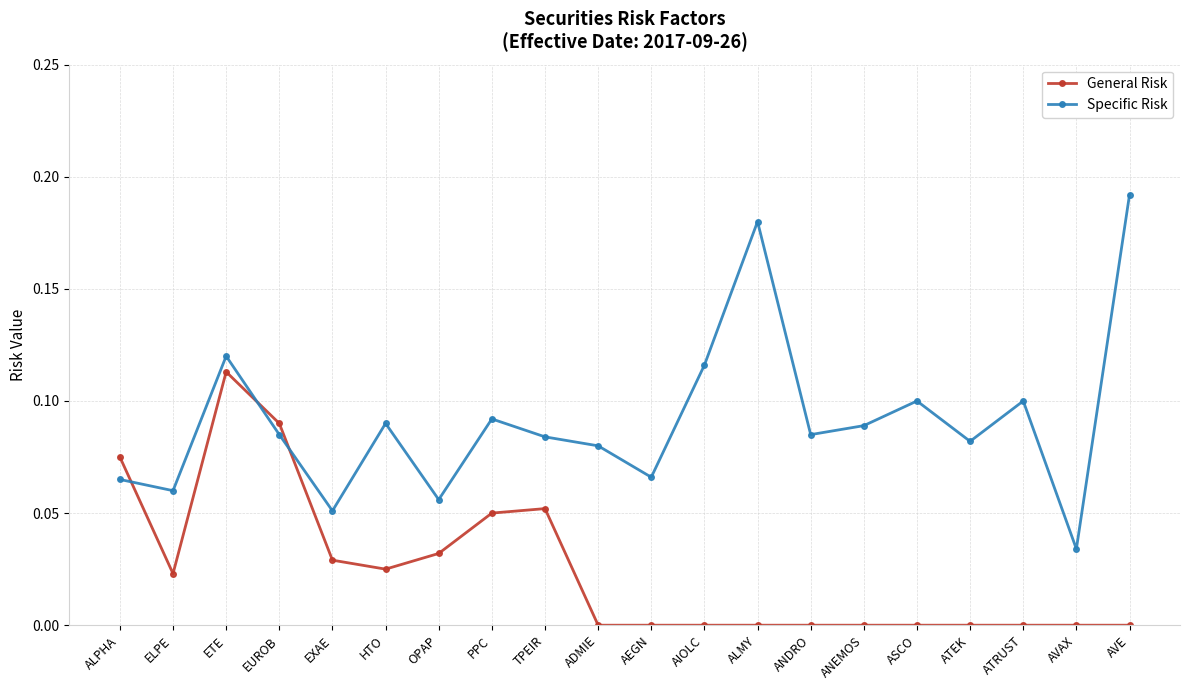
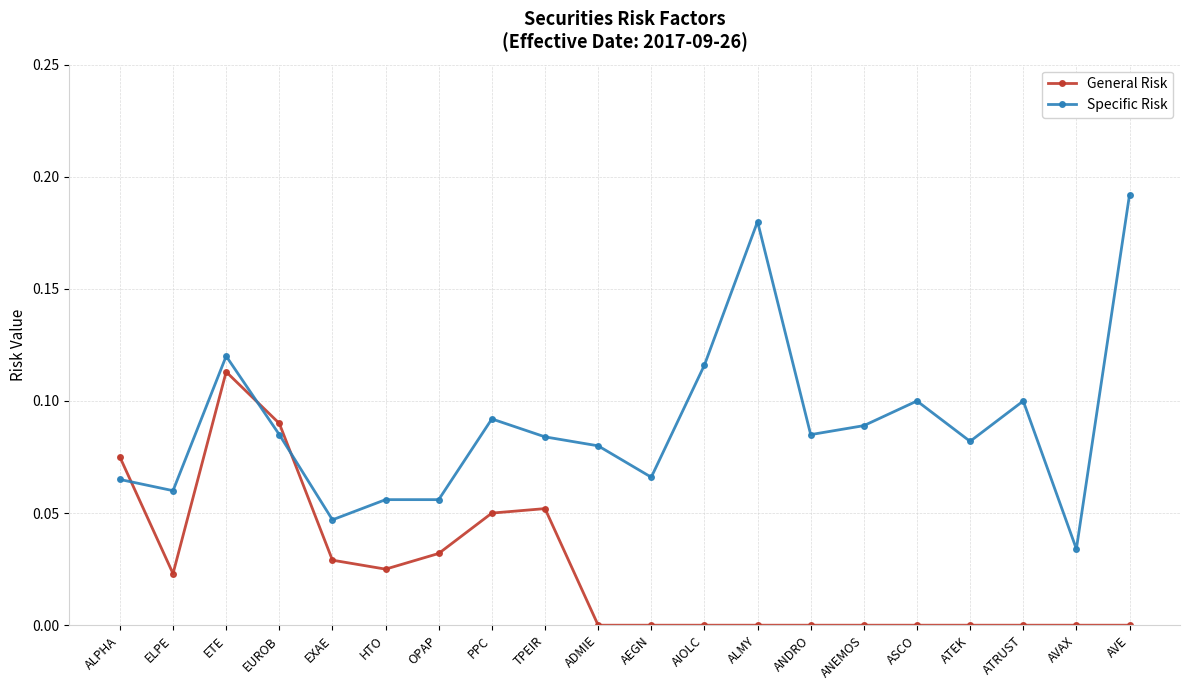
  {
    "General Risk": {
      "ALPHA": 0.075,
      "ELPE": 0.023,
      "ETE": 0.113,
      "EUROB": 0.090,
      "EXAE": 0.029,
      "HTO": 0.025,
      "OPAP": 0.032,
      "PPC": 0.050,
      "TPEIR": 0.052,
      "ADMIE": 0.000,
      "AEGN": 0.000,
      "AIOLC": 0.000,
      "ALMY": 0.000,
      "ANDRO": 0.000,
      "ANEMOS": 0.000,
      "ASCO": 0.000,
      "ATEK": 0.000,
      "ATRUST": 0.000,
      "AVAX": 0.000,
      "AVE": 0.000
    },
    "Specific Risk": {
      "ALPHA": 0.065,
      "ELPE": 0.060,
      "ETE": 0.120,
      "EUROB": 0.085,
-     "EXAE": 0.051,
-     "HTO": 0.090,
+     "EXAE": 0.047,
+     "HTO": 0.056,
      "OPAP": 0.056,
      "PPC": 0.092,
      "TPEIR": 0.084,
      "ADMIE": 0.080,
      "AEGN": 0.066,
      "AIOLC": 0.116,
      "ALMY": 0.180,
      "ANDRO": 0.085,
      "ANEMOS": 0.089,
      "ASCO": 0.100,
      "ATEK": 0.082,
      "ATRUST": 0.100,
      "AVAX": 0.034,
      "AVE": 0.192
    }
  }
